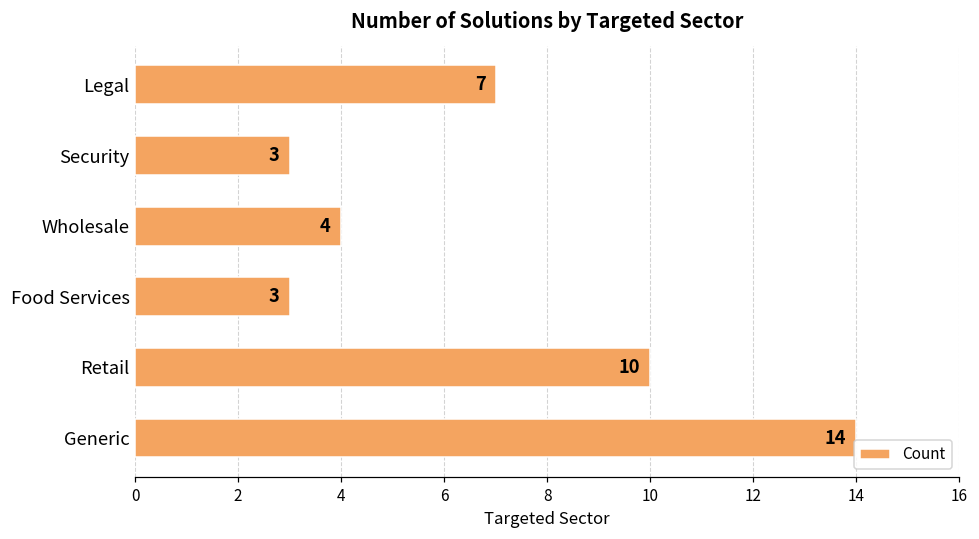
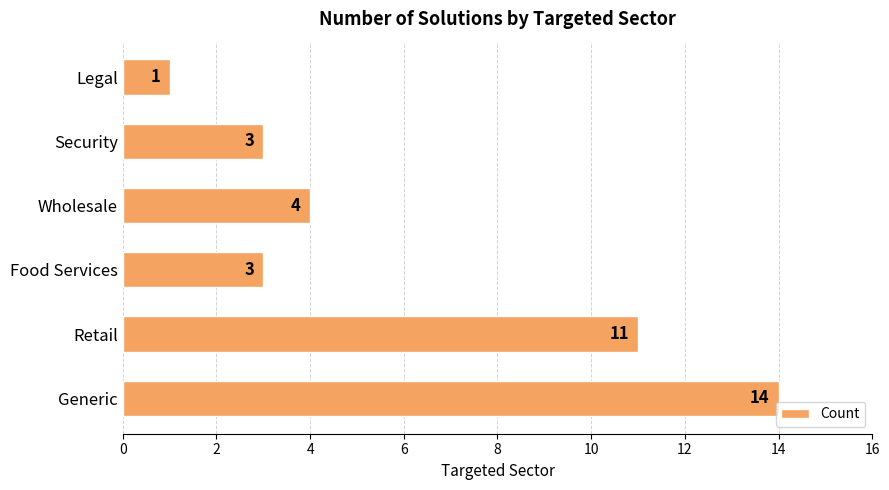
  {
-   "Legal": 7,
+   "Legal": 1,
    "Security": 3,
    "Wholesale": 4,
    "Food Services": 3,
-   "Retail": 10,
+   "Retail": 11,
    "Generic": 14
  }
